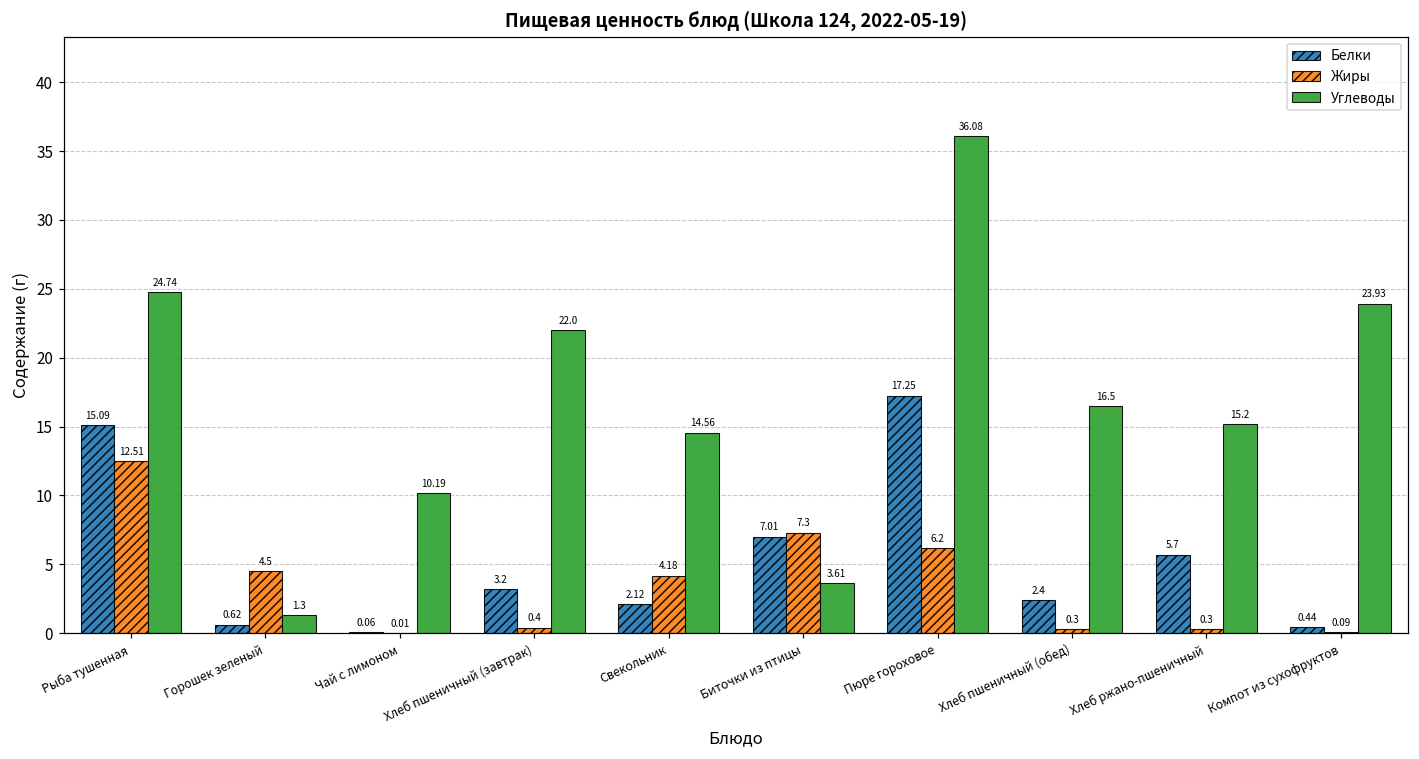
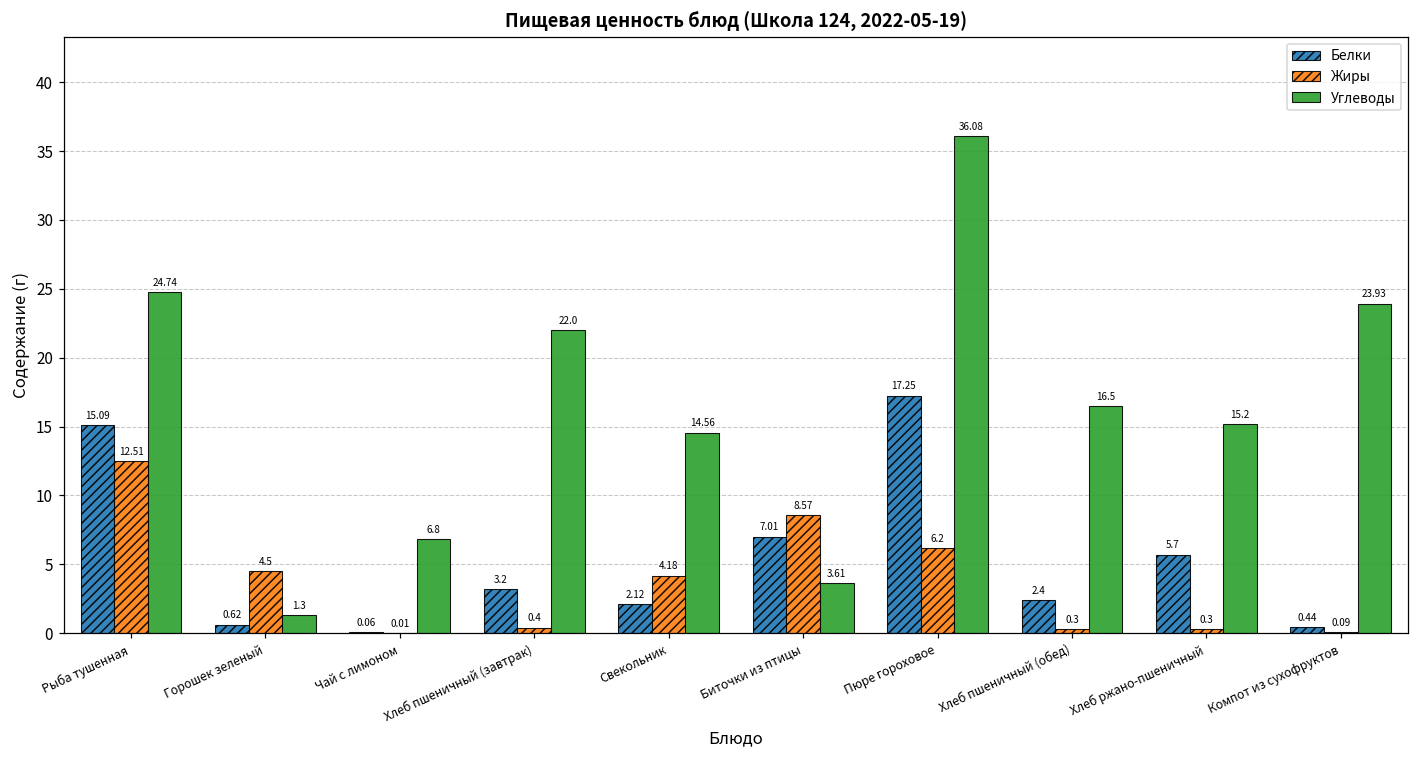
  {
    "Белки": {
      "Рыба тушенная": 15.09,
      "Горошек зеленый": 0.62,
      "Чай с лимоном": 0.06,
      "Хлеб пшеничный (завтрак)": 3.2,
      "Свекольник": 2.12,
      "Биточки из птицы": 7.01,
      "Пюре гороховое": 17.25,
      "Хлеб пшеничный (обед)": 2.4,
      "Хлеб ржано-пшеничный": 5.7,
      "Компот из сухофруктов": 0.44
    },
    "Жиры": {
      "Рыба тушенная": 12.51,
      "Горошек зеленый": 4.5,
      "Чай с лимоном": 0.01,
      "Хлеб пшеничный (завтрак)": 0.4,
      "Свекольник": 4.18,
-     "Биточки из птицы": 7.3,
+     "Биточки из птицы": 8.57,
      "Пюре гороховое": 6.2,
      "Хлеб пшеничный (обед)": 0.3,
      "Хлеб ржано-пшеничный": 0.3,
      "Компот из сухофруктов": 0.09
    },
    "Углеводы": {
      "Рыба тушенная": 24.74,
      "Горошек зеленый": 1.3,
-     "Чай с лимоном": 10.19,
+     "Чай с лимоном": 6.8,
      "Хлеб пшеничный (завтрак)": 22.0,
      "Свекольник": 14.56,
      "Биточки из птицы": 3.61,
      "Пюре гороховое": 36.08,
      "Хлеб пшеничный (обед)": 16.5,
      "Хлеб ржано-пшеничный": 15.2,
      "Компот из сухофруктов": 23.93
    }
  }
